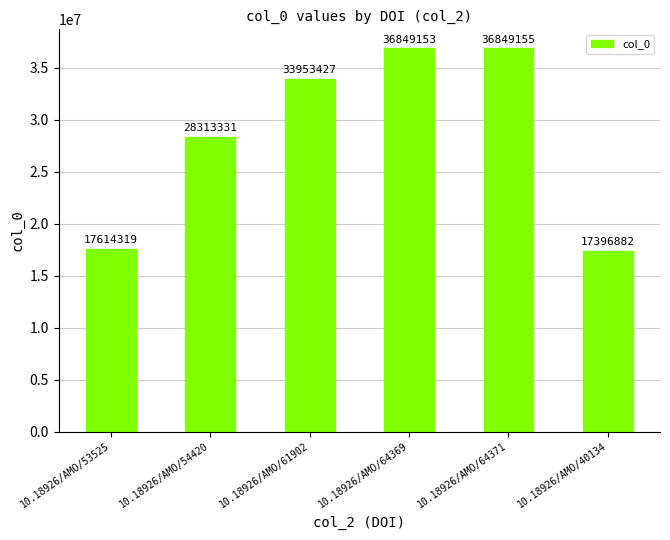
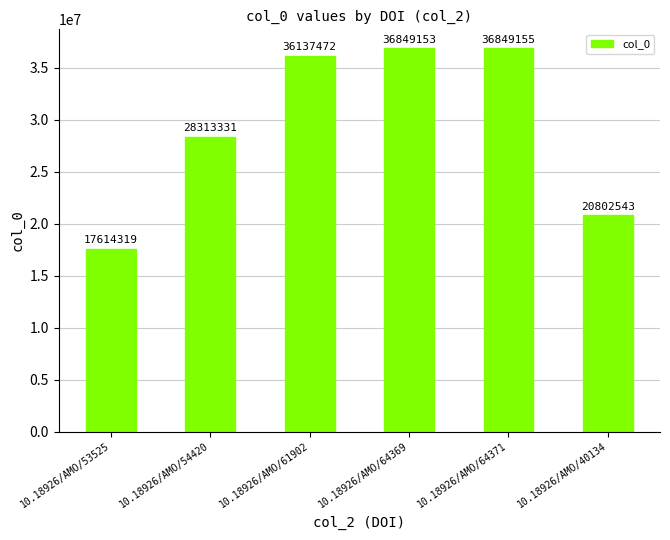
  {
    "10.18926/AMO/53525": 17614319,
    "10.18926/AMO/54420": 28313331,
-   "10.18926/AMO/61902": 33953427,
+   "10.18926/AMO/61902": 36137472,
    "10.18926/AMO/64369": 36849153,
    "10.18926/AMO/64371": 36849155,
-   "10.18926/AMO/40134": 17396882
+   "10.18926/AMO/40134": 20802543
  }
